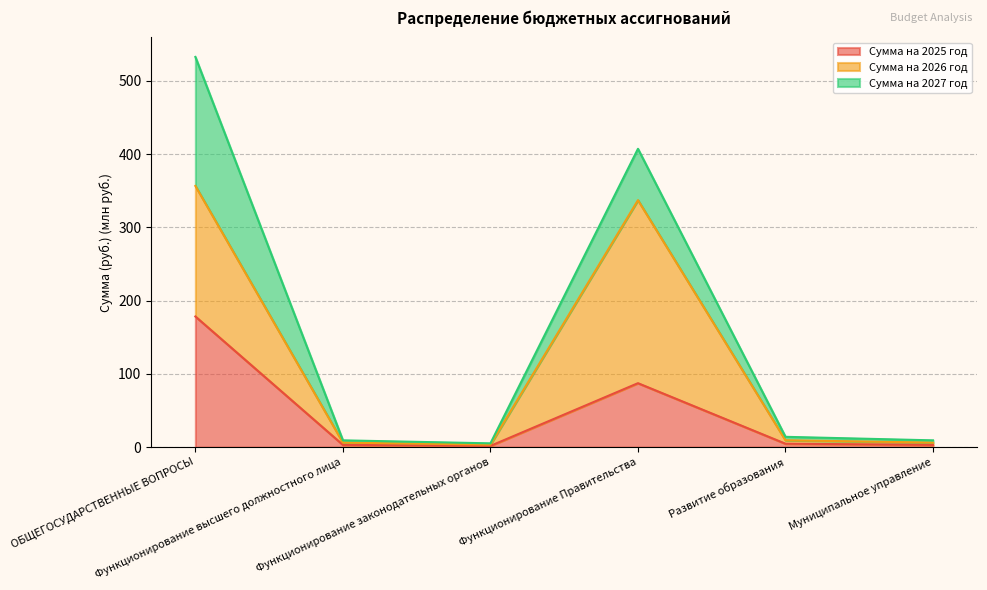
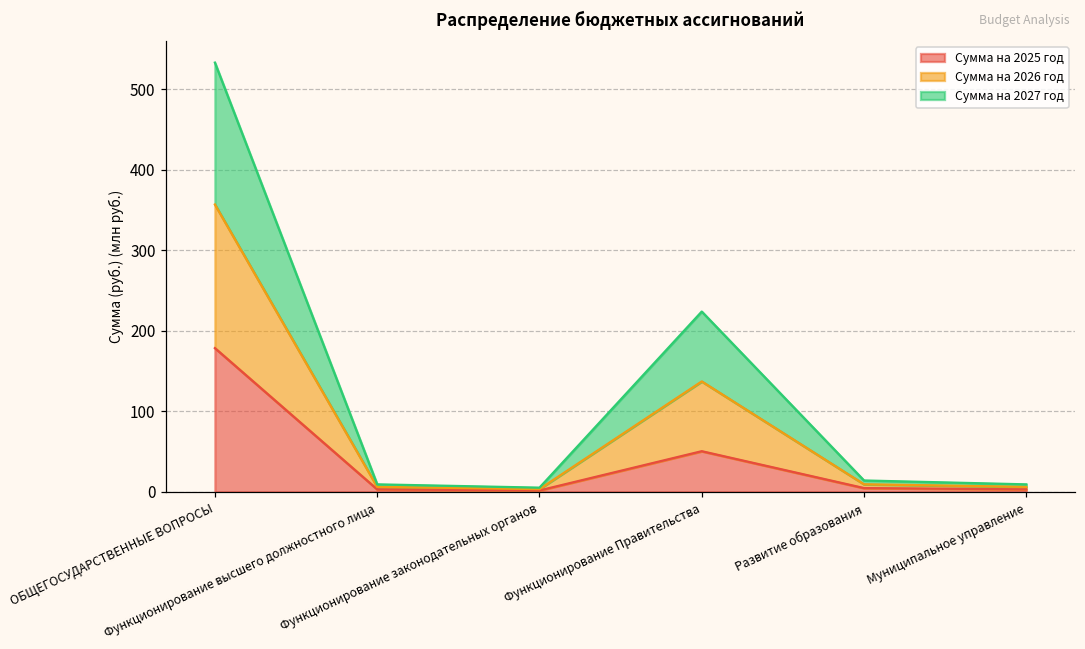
  {
    "Сумма на 2025 год": {
      "ОБЩЕГОСУДАРСТВЕННЫЕ ВОПРОСЫ": 180,
-     "Функционирование Правительства": 90,
+     "Функционирование Правительства": 50,
      "Развитие образования": 0
    },
    "Сумма на 2026 год": {
      "ОБЩЕГОСУДАРСТВЕННЫЕ ВОПРОСЫ": 180,
-     "Функционирование Правительства": 250,
+     "Функционирование Правительства": 90,
      "Развитие образования": 0
    },
    "Сумма на 2027 год": {
      "ОБЩЕГОСУДАРСТВЕННЫЕ ВОПРОСЫ": 180,
-     "Функционирование Правительства": 70,
+     "Функционирование Правительства": 90,
      "Развитие образования": 0
    }
  }
